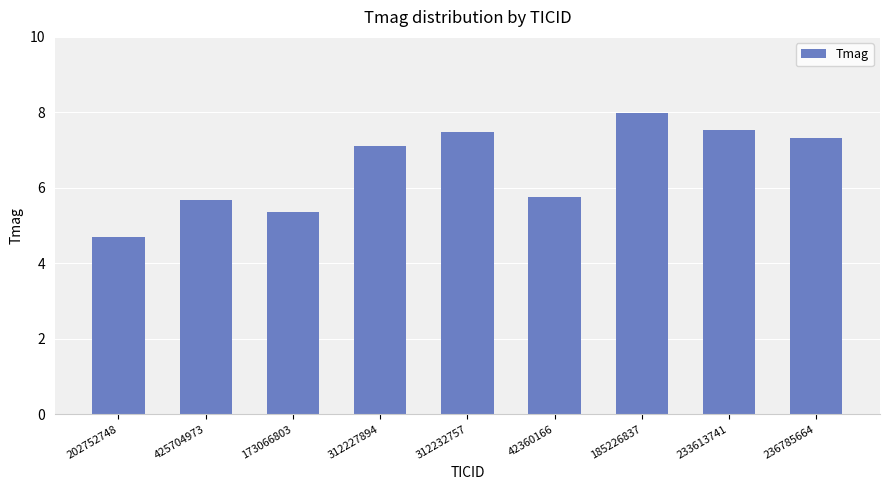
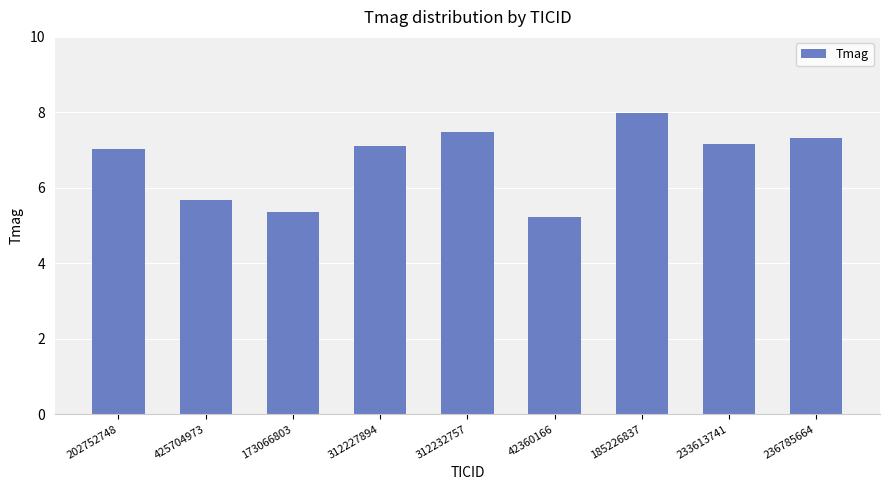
  {
-   "202752748": 4.7,
+   "202752748": 7.0,
    "425704973": 5.7,
    "173066803": 5.4,
    "312227894": 7.1,
    "312232757": 7.5,
-   "42360166": 5.8,
+   "42360166": 5.2,
    "185226837": 8.0,
-   "233613741": 7.5,
+   "233613741": 7.2,
    "236785664": 7.3
  }
